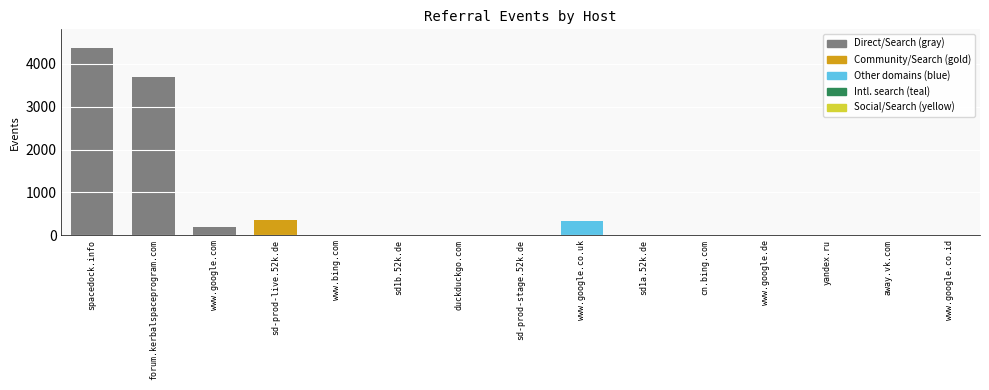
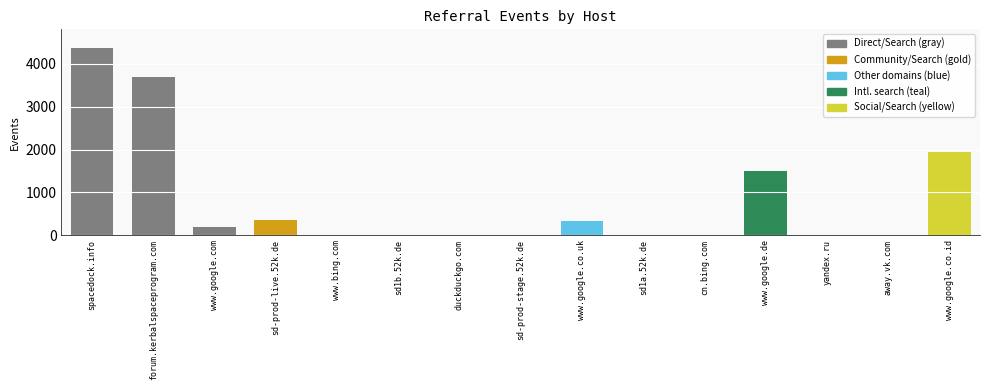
  {
    "spacedock.info": 4400,
    "forum.kerbalspaceprogram.com": 3700,
    "www.google.com": 200,
    "sd-prod-live.52k.de": 400,
    "www.google.co.uk": 300,
-   "www.google.de": 0,
-   "www.google.co.id": 0
+   "www.google.de": 1500,
+   "www.google.co.id": 1900
  }
